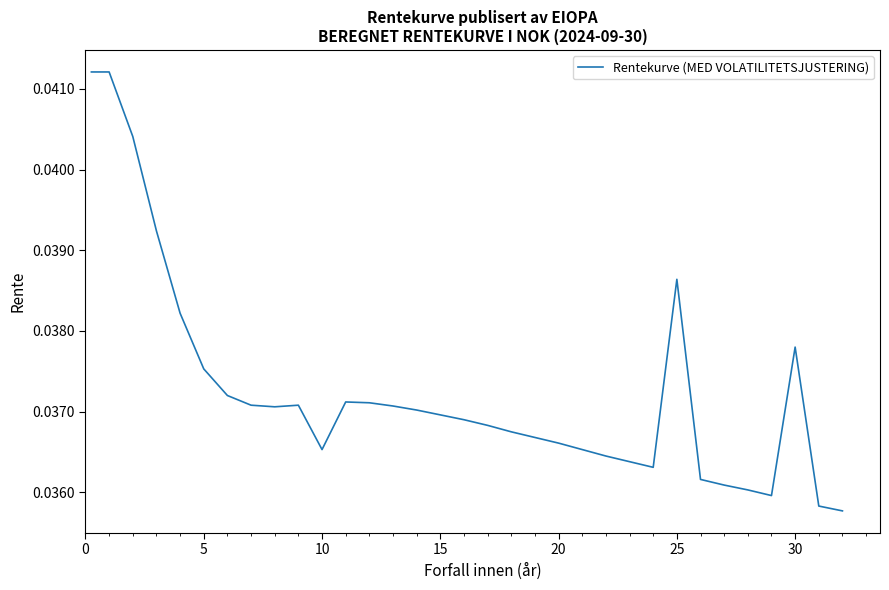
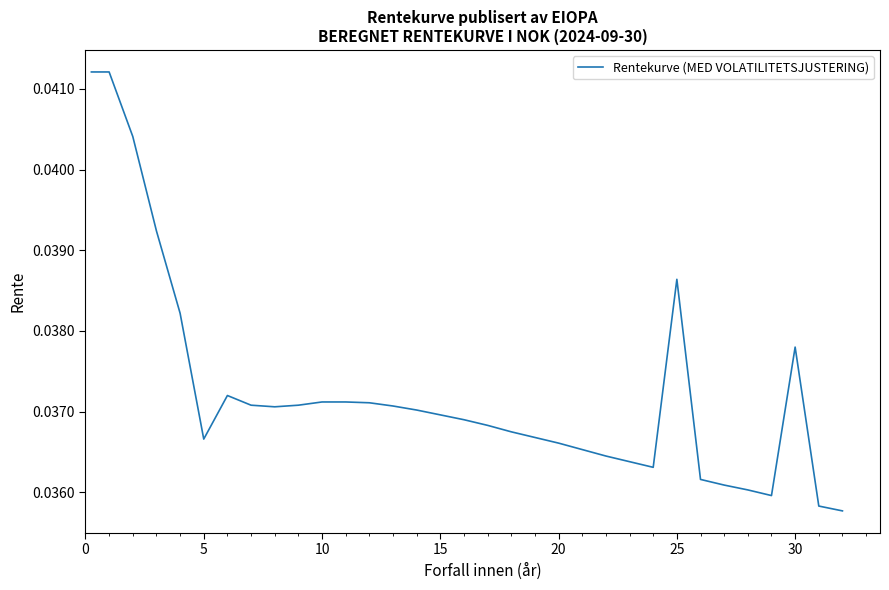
  {
-   "5": 0.0375,
-   "10": 0.0365,
+   "5": 0.0367,
+   "10": 0.0371,
    "15": 0.0370,
    "20": 0.0366,
    "25": 0.0386,
    "30": 0.0378
  }
